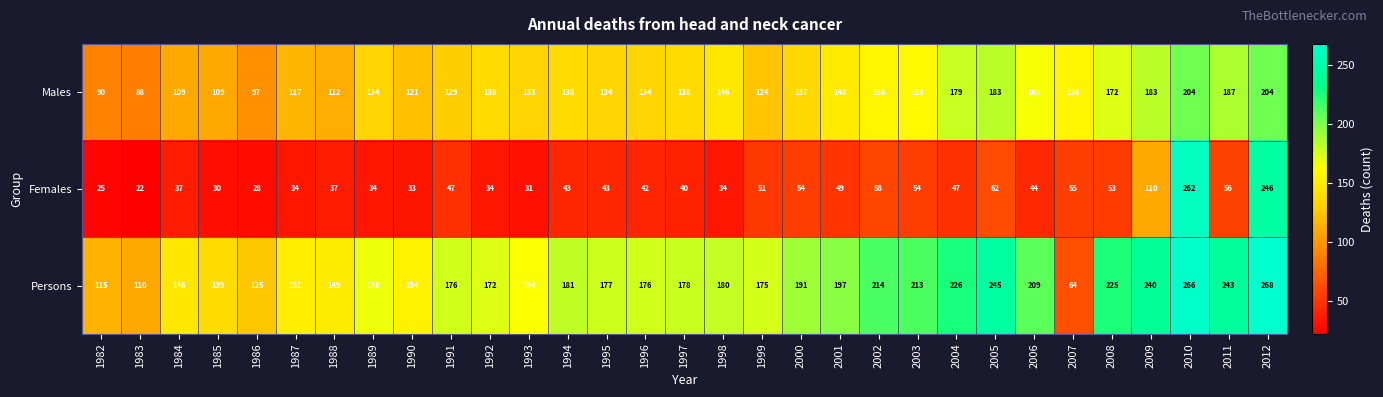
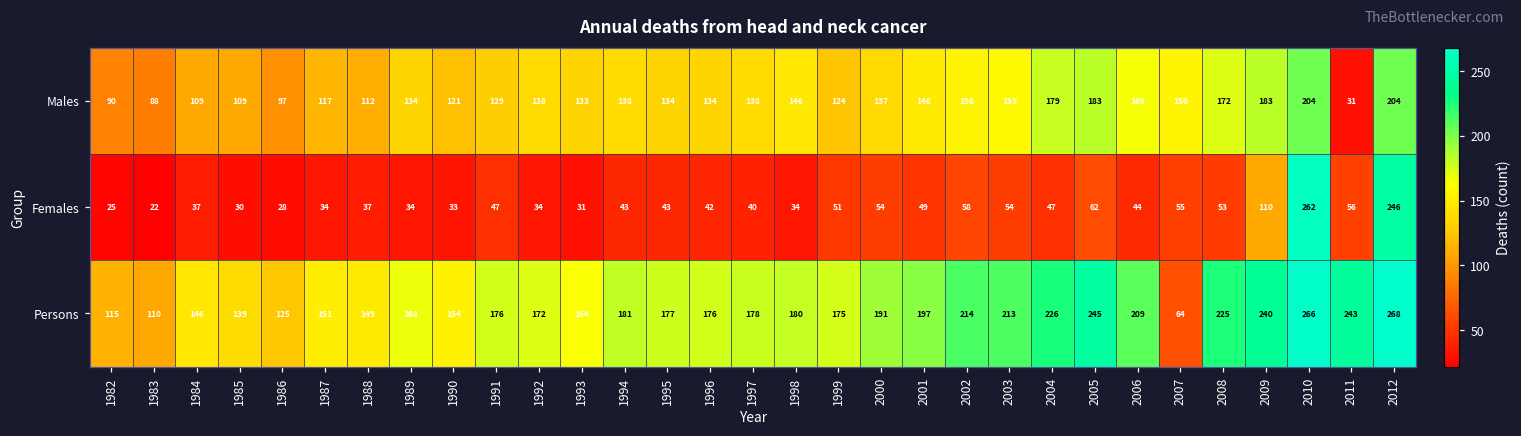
  {
    "Males": {
      "1982": 90,
      "1983": 88,
      "1984": 109,
      "1985": 109,
      "1986": 97,
      "1987": 117,
      "1988": 112,
      "1989": 134,
      "1990": 121,
      "1991": 129,
      "1992": 138,
      "1993": 133,
      "1994": 138,
      "1995": 134,
      "1996": 134,
      "1997": 138,
      "1998": 146,
      "1999": 124,
      "2000": 137,
      "2001": 148,
      "2002": 156,
      "2003": 159,
      "2004": 179,
      "2005": 183,
      "2006": 165,
      "2007": 156,
      "2008": 172,
      "2009": 183,
      "2010": 204,
-     "2011": 187,
+     "2011": 31,
      "2012": 204
    },
    "Females": {
      "1982": 25,
      "1983": 22,
      "1984": 37,
      "1985": 30,
      "1986": 28,
      "1987": 34,
      "1988": 37,
      "1989": 34,
      "1990": 33,
      "1991": 47,
      "1992": 34,
      "1993": 31,
      "1994": 43,
      "1995": 43,
      "1996": 42,
      "1997": 40,
      "1998": 34,
      "1999": 51,
      "2000": 54,
      "2001": 49,
      "2002": 58,
      "2003": 54,
      "2004": 47,
      "2005": 62,
      "2006": 44,
      "2007": 55,
      "2008": 53,
      "2009": 110,
      "2010": 262,
      "2011": 56,
      "2012": 246
    },
    "Persons": {
      "1982": 115,
      "1983": 110,
      "1984": 146,
      "1985": 139,
      "1986": 125,
      "1987": 151,
      "1988": 149,
      "1989": 168,
      "1990": 154,
      "1991": 176,
      "1992": 172,
      "1993": 164,
      "1994": 181,
      "1995": 177,
      "1996": 176,
      "1997": 178,
      "1998": 180,
      "1999": 175,
      "2000": 191,
      "2001": 197,
      "2002": 214,
      "2003": 213,
      "2004": 226,
      "2005": 245,
      "2006": 209,
      "2007": 64,
      "2008": 225,
      "2009": 240,
      "2010": 266,
      "2011": 243,
      "2012": 268
    }
  }
